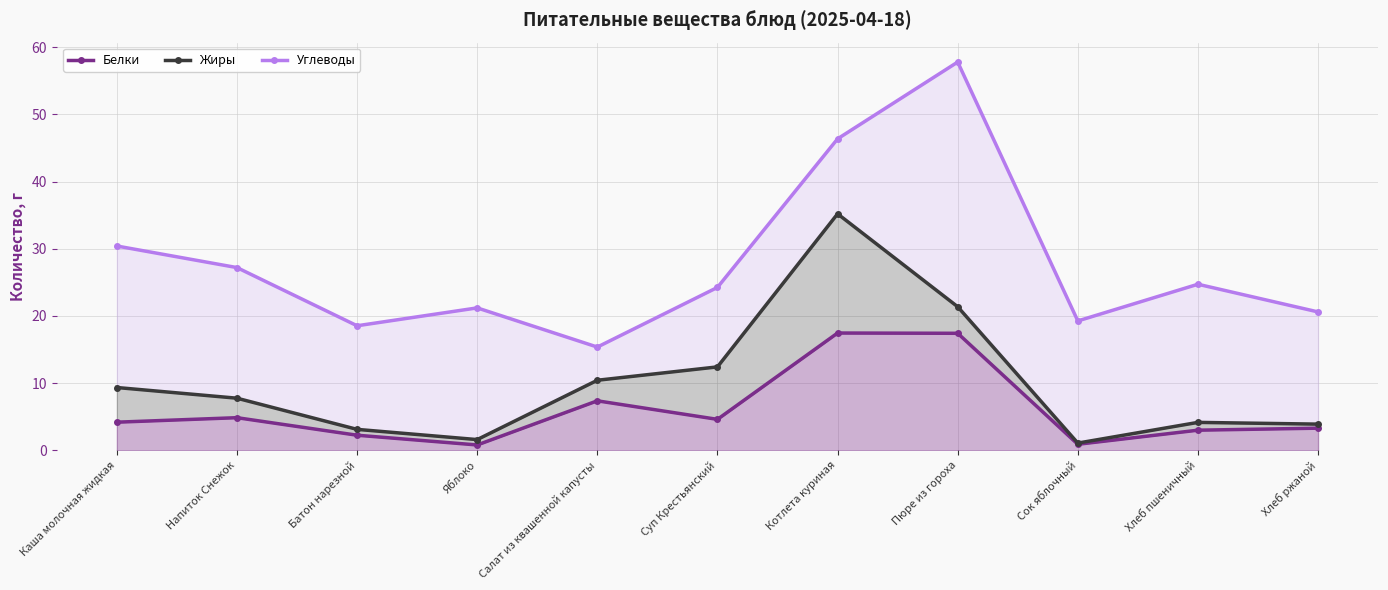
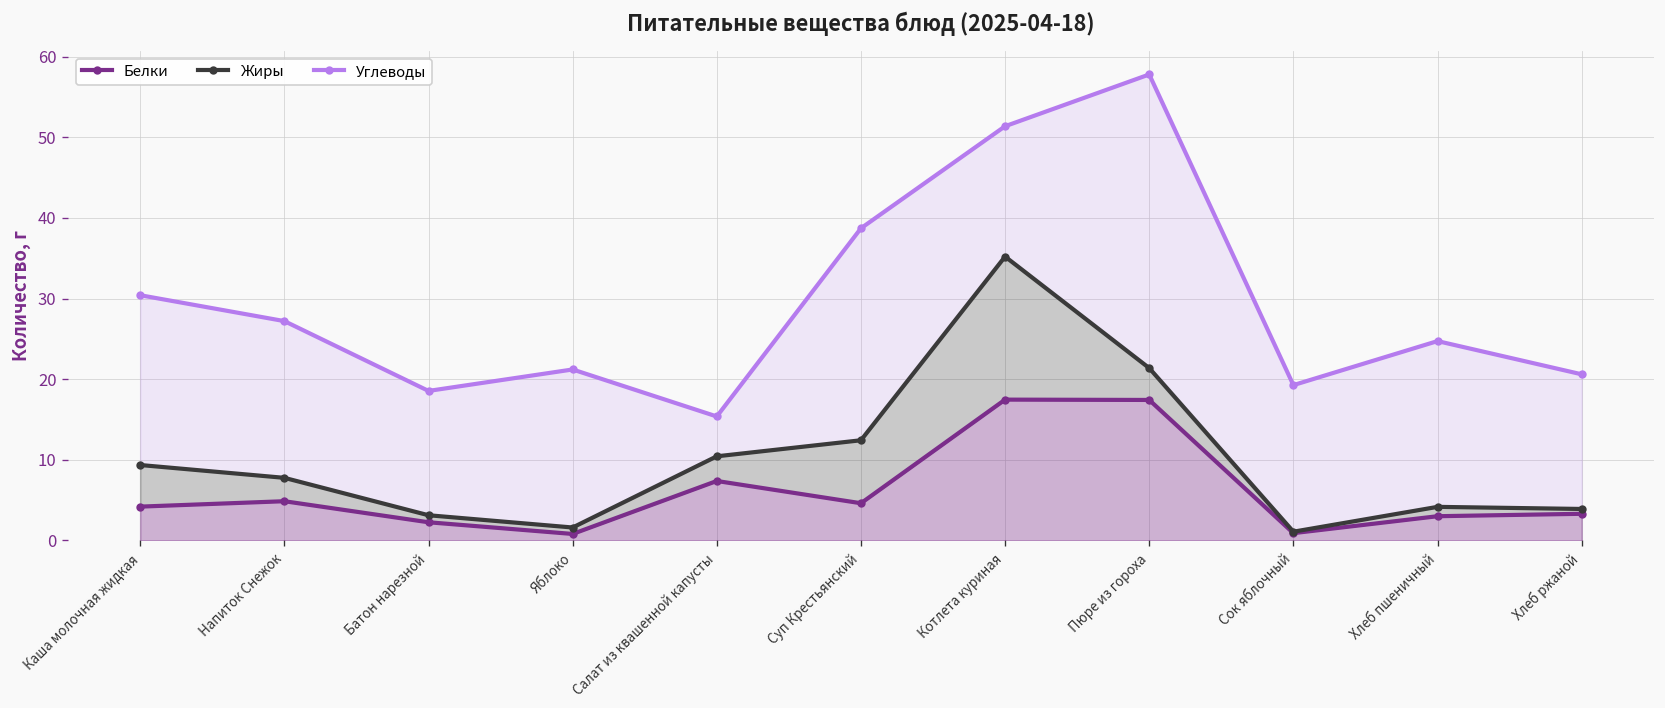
  {
    "Белки": {
      "Каша молочная жидкая": 4,
      "Напиток Снежок": 5,
      "Батон нарезной": 2,
      "Яблоко": 1,
      "Салат из квашенной капусты": 7,
      "Суп Крестьянский": 5,
      "Котлета куриная": 17,
      "Пюре из гороха": 17,
      "Хлеб пшеничный": 3,
      "Хлеб ржаной": 3
    },
    "Жиры": {
      "Каша молочная жидкая": 5,
      "Напиток Снежок": 3,
      "Батон нарезной": 1,
      "Яблоко": 1,
      "Салат из квашенной капусты": 3,
      "Суп Крестьянский": 8,
      "Котлета куриная": 18,
      "Пюре из гороха": 4,
      "Хлеб пшеничный": 1,
      "Хлеб ржаной": 1
    },
    "Углеводы": {
      "Каша молочная жидкая": 21,
      "Напиток Снежок": 19,
      "Батон нарезной": 15,
      "Яблоко": 20,
      "Салат из квашенной капусты": 5,
-     "Суп Крестьянский": 12,
-     "Котлета куриная": 11,
+     "Суп Крестьянский": 26,
+     "Котлета куриная": 16,
      "Пюре из гороха": 36,
      "Сок яблочный": 18,
      "Хлеб пшеничный": 21,
      "Хлеб ржаной": 17
    }
  }
